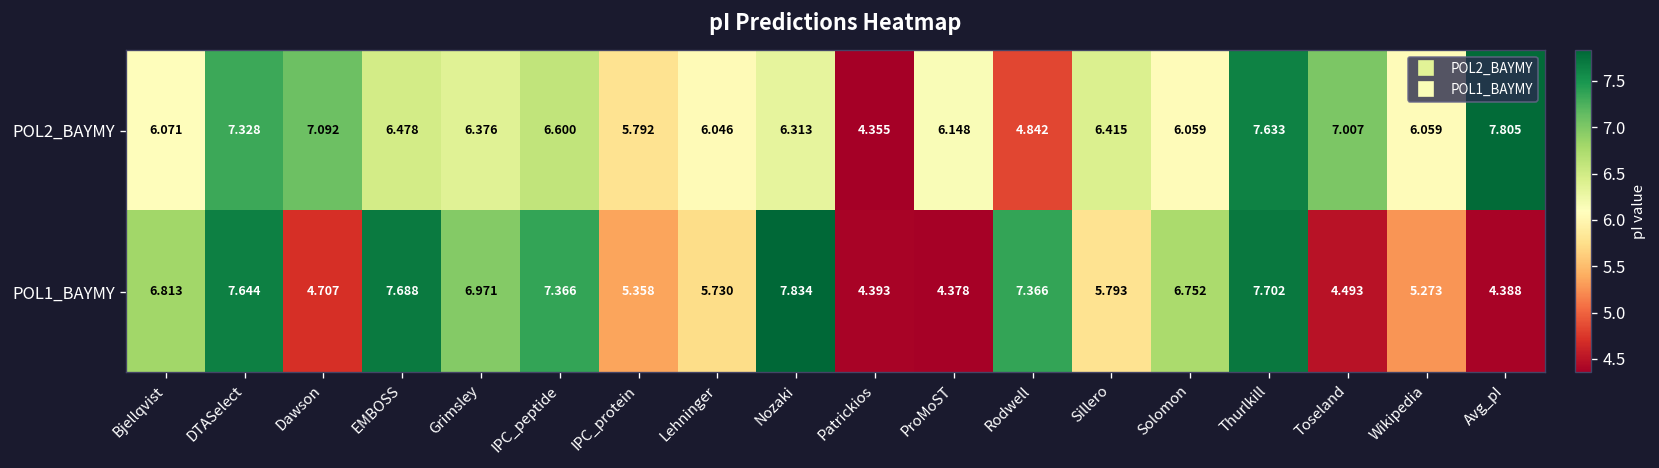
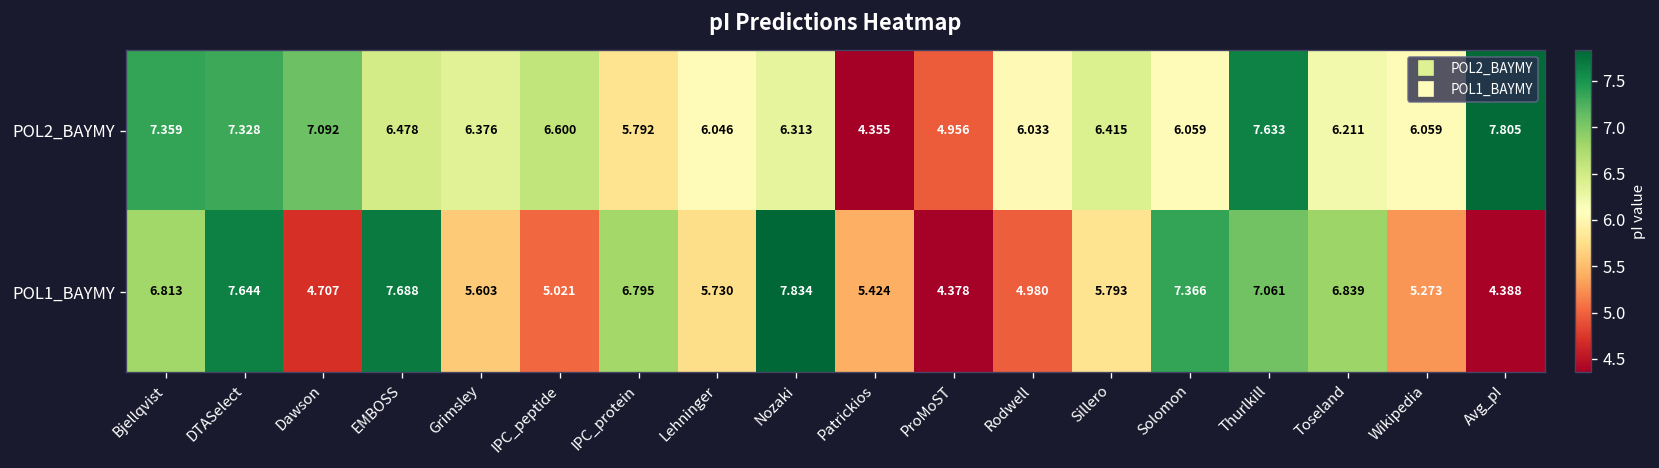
  {
    "POL2_BAYMY": {
-     "Bjellqvist": 6.071,
+     "Bjellqvist": 7.359,
      "DTASelect": 7.328,
      "Dawson": 7.092,
      "EMBOSS": 6.478,
      "Grimsley": 6.376,
      "IPC_peptide": 6.600,
      "IPC_protein": 5.792,
      "Lehninger": 6.046,
      "Nozaki": 6.313,
      "Patrickios": 4.355,
-     "ProMoST": 6.148,
-     "Rodwell": 4.842,
+     "ProMoST": 4.956,
+     "Rodwell": 6.033,
      "Sillero": 6.415,
      "Solomon": 6.059,
      "Thurlkill": 7.633,
-     "Toseland": 7.007,
+     "Toseland": 6.211,
      "Wikipedia": 6.059,
      "Avg_pI": 7.805
    },
    "POL1_BAYMY": {
      "Bjellqvist": 6.813,
      "DTASelect": 7.644,
      "Dawson": 4.707,
      "EMBOSS": 7.688,
-     "Grimsley": 6.971,
-     "IPC_peptide": 7.366,
-     "IPC_protein": 5.358,
+     "Grimsley": 5.603,
+     "IPC_peptide": 5.021,
+     "IPC_protein": 6.795,
      "Lehninger": 5.730,
      "Nozaki": 7.834,
-     "Patrickios": 4.393,
+     "Patrickios": 5.424,
      "ProMoST": 4.378,
-     "Rodwell": 7.366,
+     "Rodwell": 4.980,
      "Sillero": 5.793,
-     "Solomon": 6.752,
-     "Thurlkill": 7.702,
-     "Toseland": 4.493,
+     "Solomon": 7.366,
+     "Thurlkill": 7.061,
+     "Toseland": 6.839,
      "Wikipedia": 5.273,
      "Avg_pI": 4.388
    }
  }
